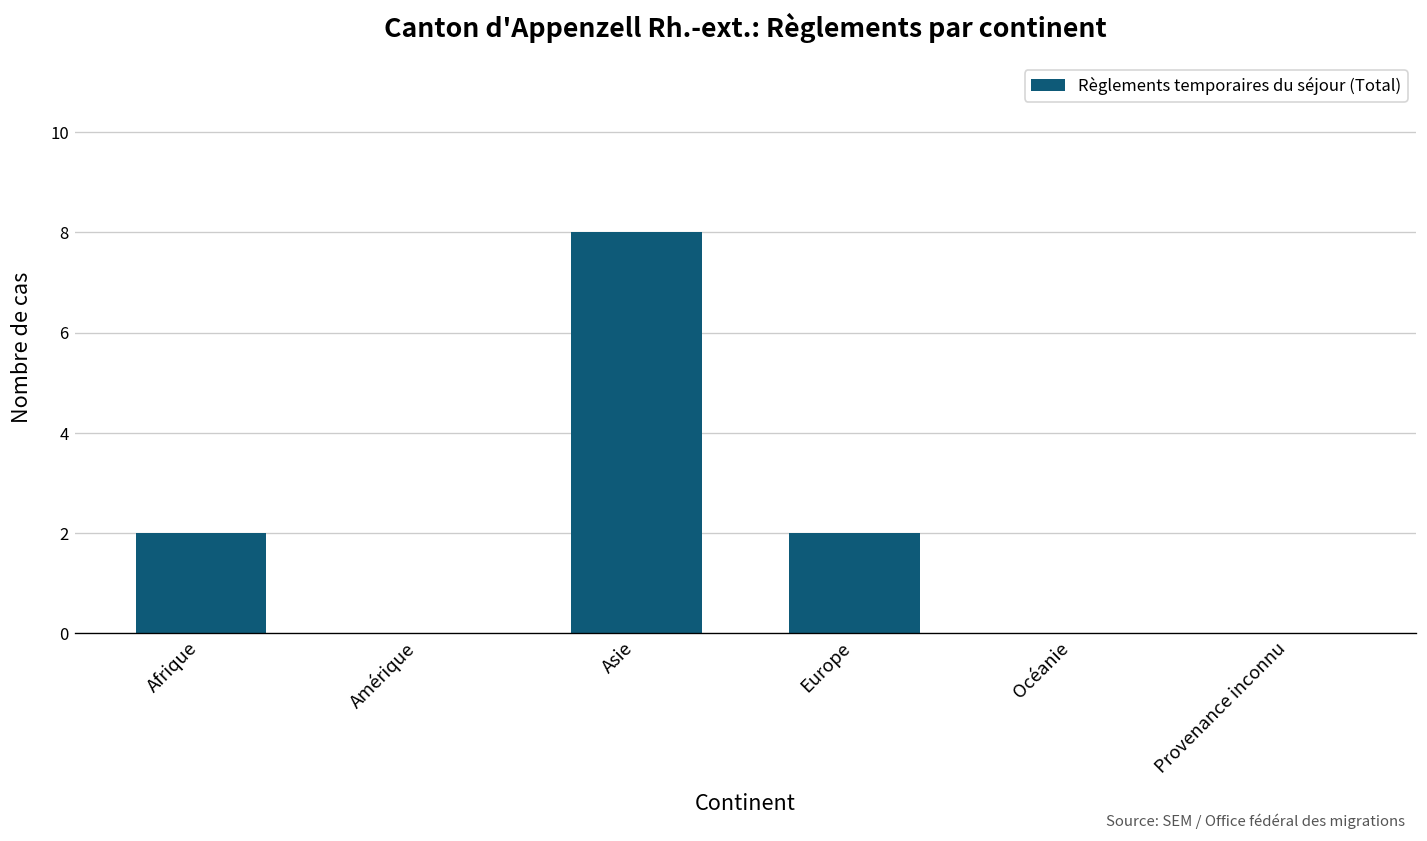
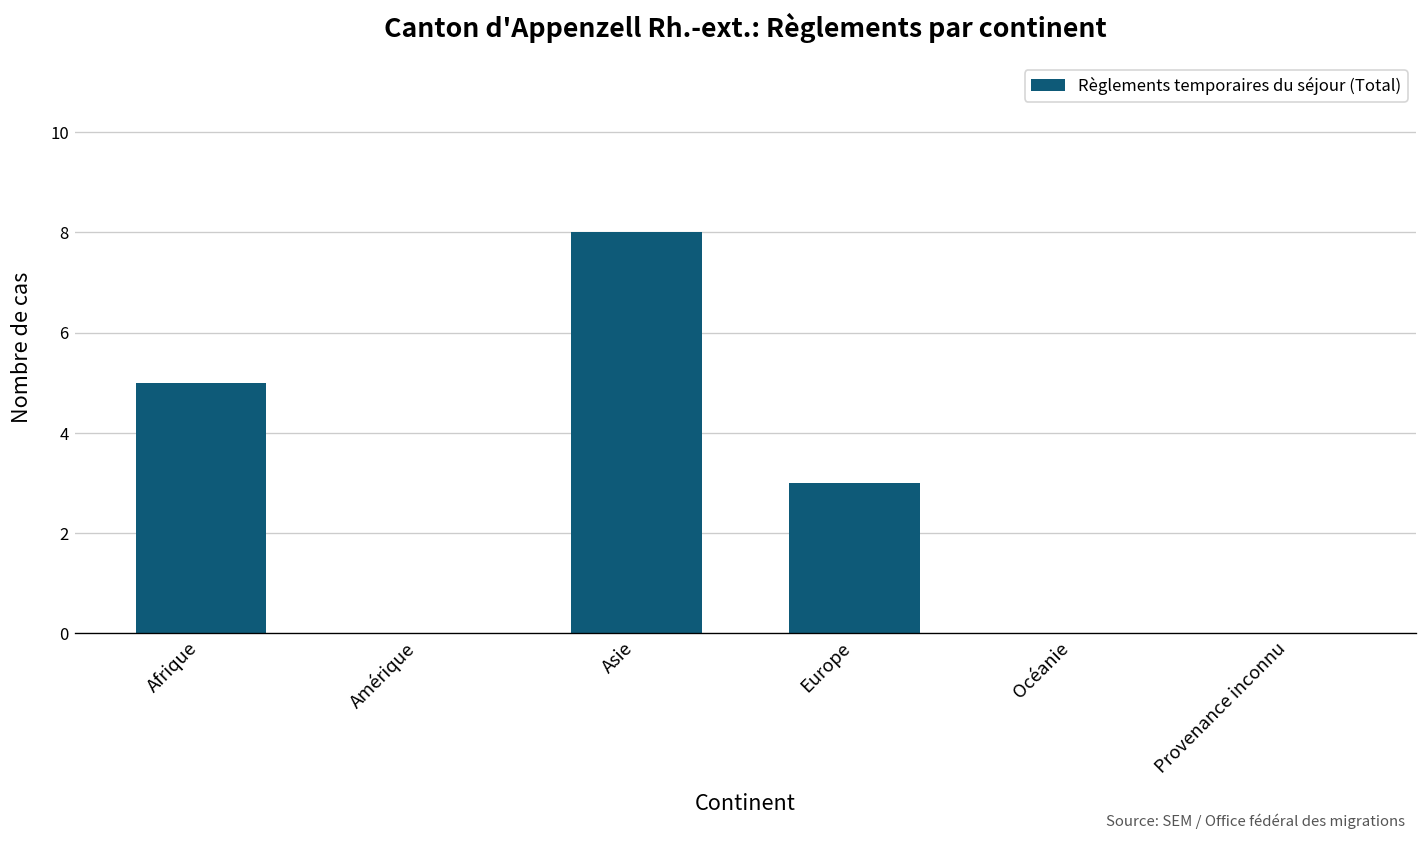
  {
-   "Afrique": 2,
+   "Afrique": 5,
    "Amérique": 0,
    "Asie": 8,
-   "Europe": 2,
+   "Europe": 3,
    "Océanie": 0,
    "Provenance inconnu": 0
  }
